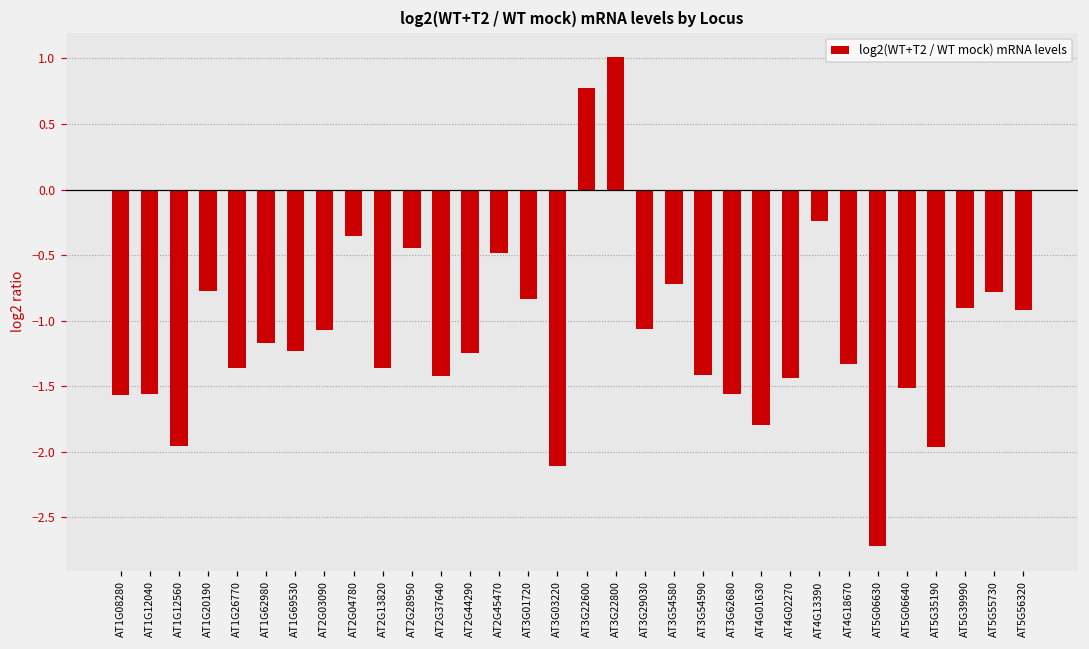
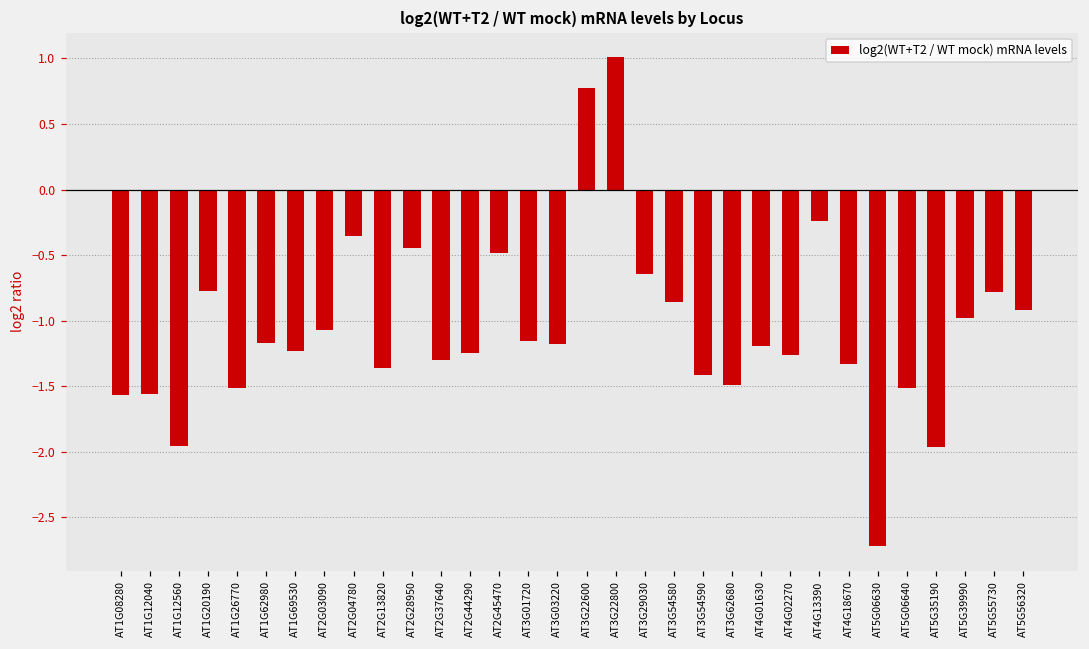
  {
    "AT1G08280": -1.56,
    "AT1G12040": -1.56,
    "AT1G12560": -1.95,
    "AT1G20190": -0.77,
-   "AT1G26770": -1.36,
+   "AT1G26770": -1.51,
    "AT1G62980": -1.17,
    "AT1G69530": -1.23,
    "AT2G03090": -1.07,
    "AT2G04780": -0.35,
    "AT2G13820": -1.36,
    "AT2G28950": -0.44,
-   "AT2G37640": -1.42,
+   "AT2G37640": -1.30,
    "AT2G44290": -1.25,
    "AT2G45470": -0.48,
-   "AT3G01720": -0.83,
-   "AT3G03220": -2.11,
+   "AT3G01720": -1.16,
+   "AT3G03220": -1.18,
    "AT3G22600": 0.77,
    "AT3G22800": 1.01,
-   "AT3G29030": -1.06,
-   "AT3G54580": -0.72,
+   "AT3G29030": -0.65,
+   "AT3G54580": -0.86,
    "AT3G54590": -1.41,
-   "AT3G62680": -1.56,
-   "AT4G01630": -1.79,
-   "AT4G02270": -1.44,
+   "AT3G62680": -1.49,
+   "AT4G01630": -1.19,
+   "AT4G02270": -1.26,
    "AT4G13390": -0.24,
    "AT4G18670": -1.33,
    "AT5G06630": -2.72,
    "AT5G06640": -1.51,
    "AT5G35190": -1.96,
-   "AT5G39990": -0.91,
+   "AT5G39990": -0.98,
    "AT5G55730": -0.78,
    "AT5G56320": -0.92
  }
